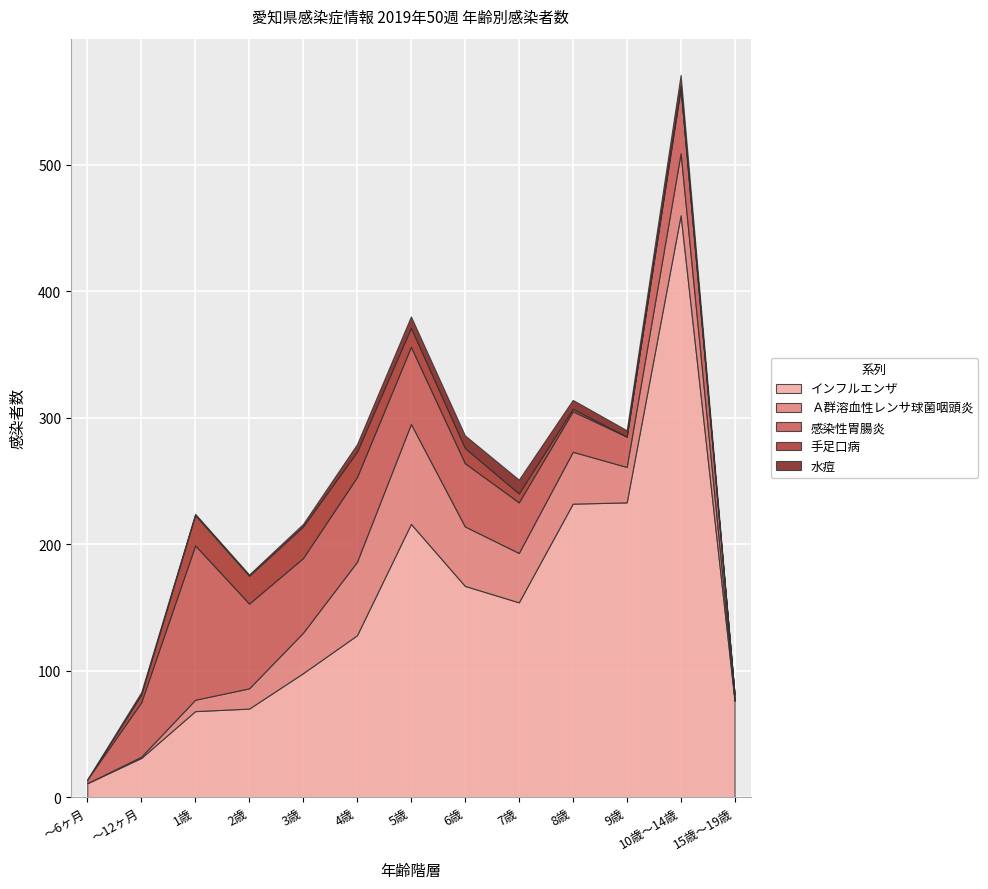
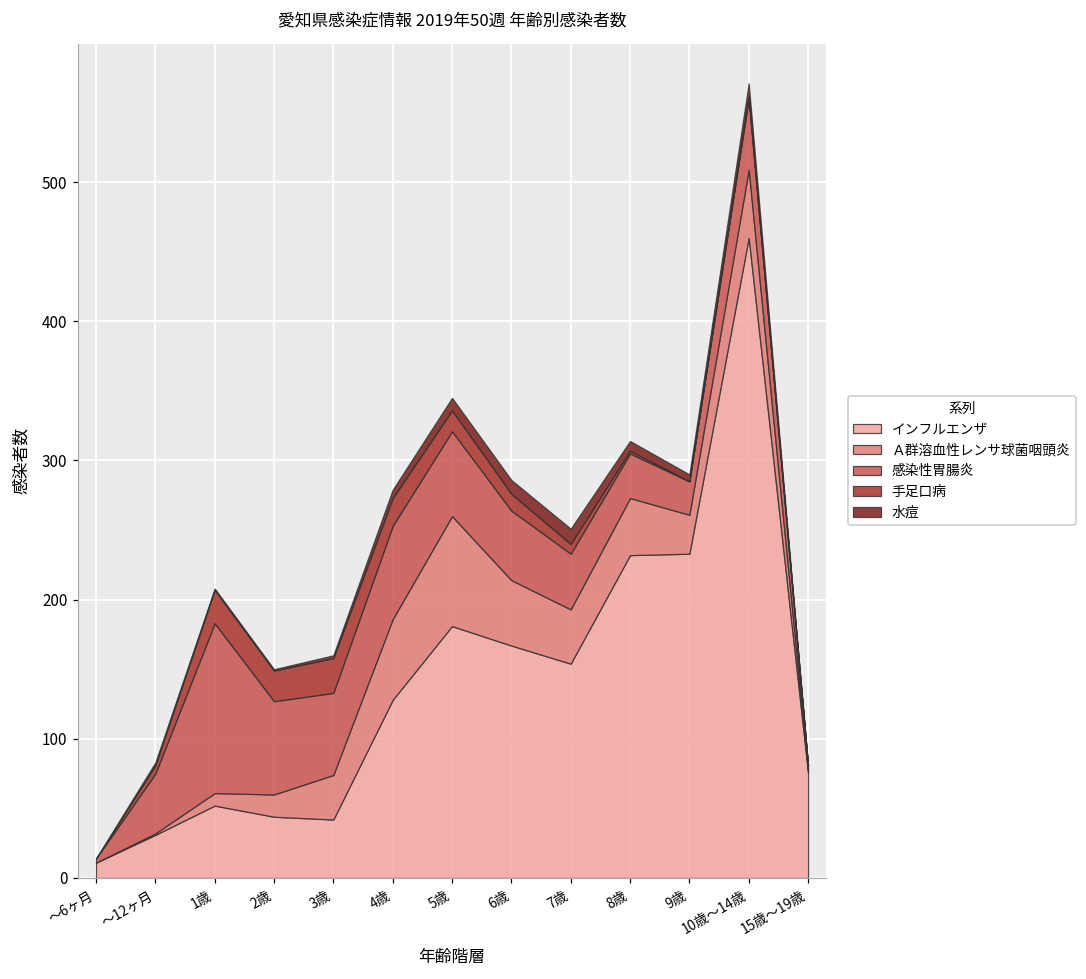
  {
    "インフルエンザ": {
-     "1歳": 68,
-     "2歳": 70,
-     "3歳": 98,
+     "1歳": 52,
+     "2歳": 44,
+     "3歳": 42,
      "4歳": 128,
-     "5歳": 216,
+     "5歳": 181,
      "6歳": 167,
      "7歳": 154,
      "8歳": 232,
      "9歳": 233,
      "10歳～14歳": 460
    }
  }
